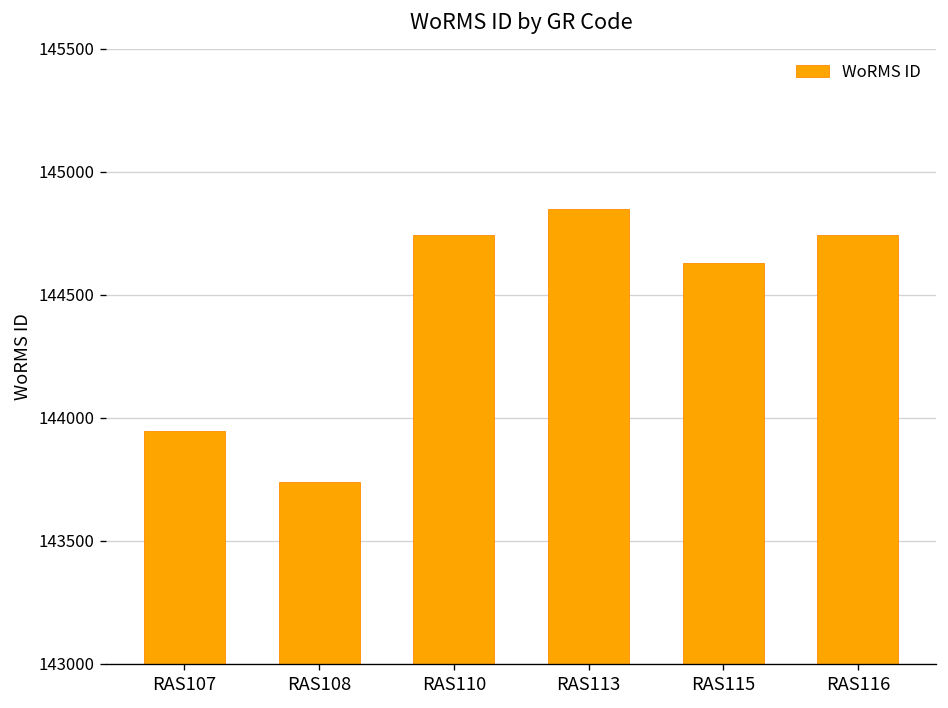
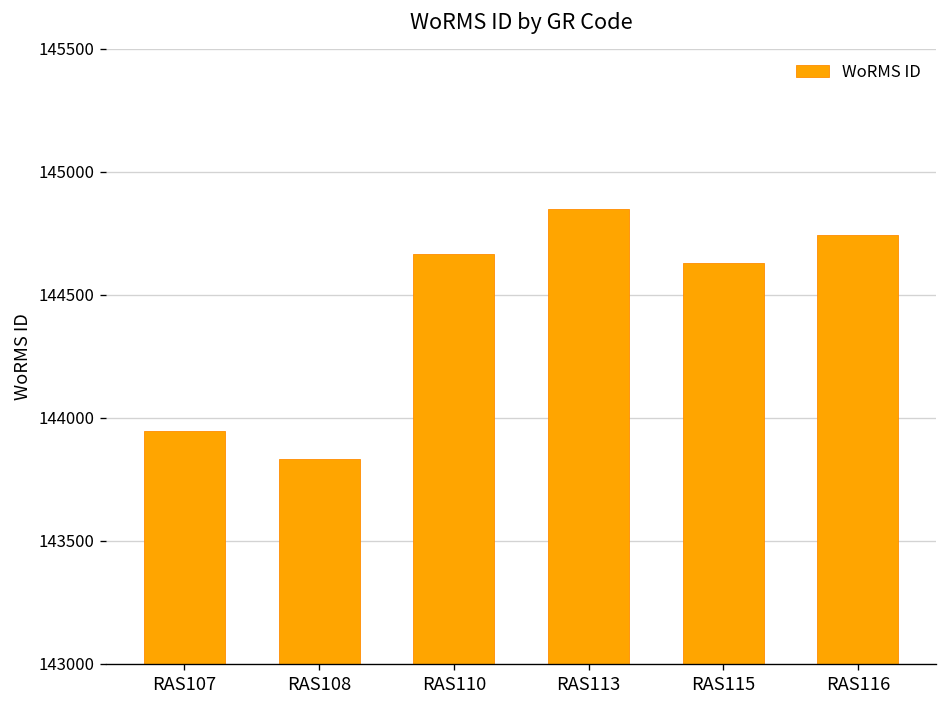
  {
    "RAS107": 143950,
-   "RAS108": 143740,
-   "RAS110": 144740,
+   "RAS108": 143830,
+   "RAS110": 144670,
    "RAS113": 144850,
    "RAS115": 144630,
    "RAS116": 144740
  }
